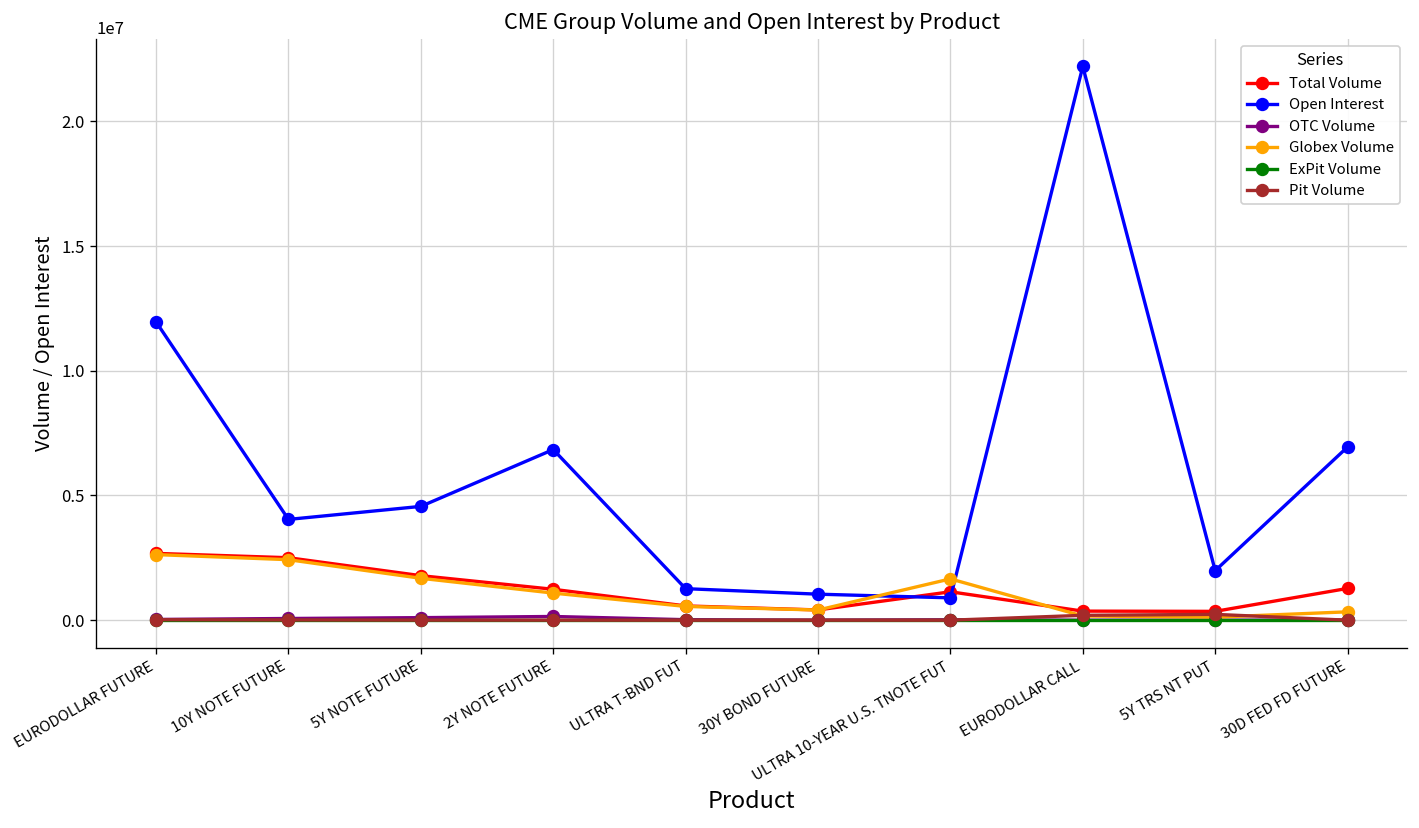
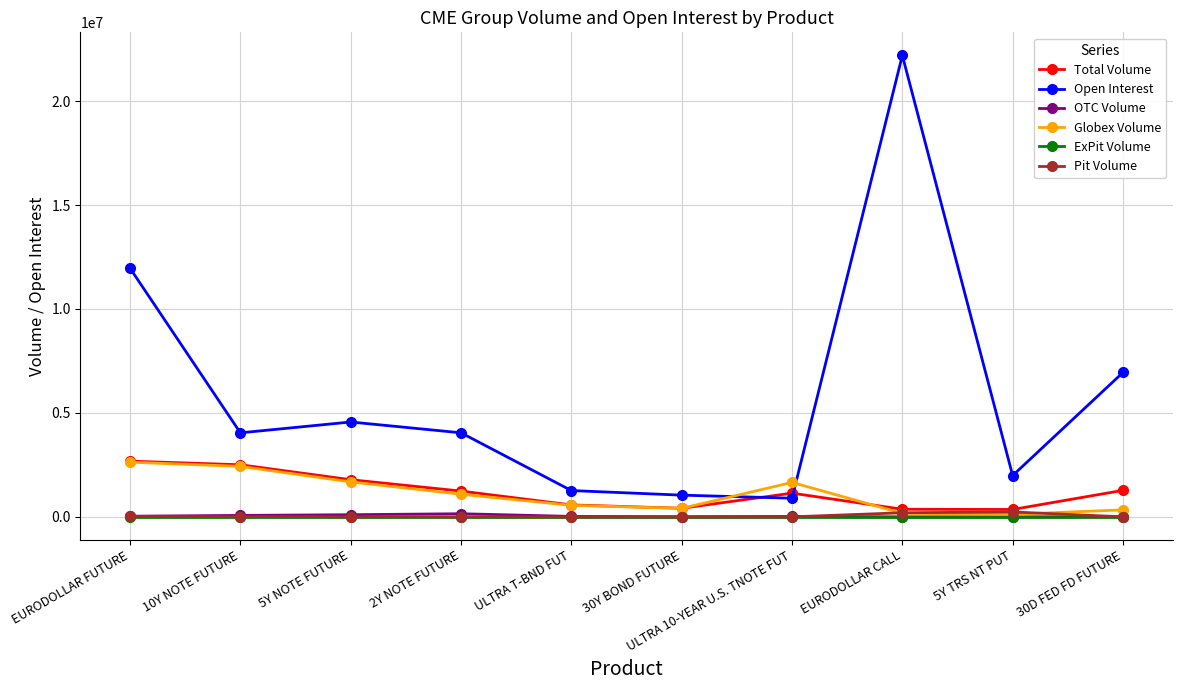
  {
    "Total Volume": {
      "2Y NOTE FUTURE": 1200000,
      "ULTRA 10-YEAR U.S. TNOTE FUT": 1100000,
      "EURODOLLAR CALL": 400000,
      "30D FED FD FUTURE": 1300000
    },
    "Open Interest": {
      "EURODOLLAR FUTURE": 12000000,
      "10Y NOTE FUTURE": 4000000,
      "5Y NOTE FUTURE": 4600000,
-     "2Y NOTE FUTURE": 6800000,
+     "2Y NOTE FUTURE": 4000000,
      "ULTRA T-BND FUT": 1300000,
      "30Y BOND FUTURE": 1000000,
      "ULTRA 10-YEAR U.S. TNOTE FUT": 900000,
      "EURODOLLAR CALL": 22200000,
      "5Y TRS NT PUT": 2000000,
      "30D FED FD FUTURE": 6900000
    },
    "OTC Volume": {
      "2Y NOTE FUTURE": 100000
    },
    "Globex Volume": {
      "2Y NOTE FUTURE": 1100000,
      "ULTRA 10-YEAR U.S. TNOTE FUT": 1700000,
      "30D FED FD FUTURE": 300000
    }
  }
